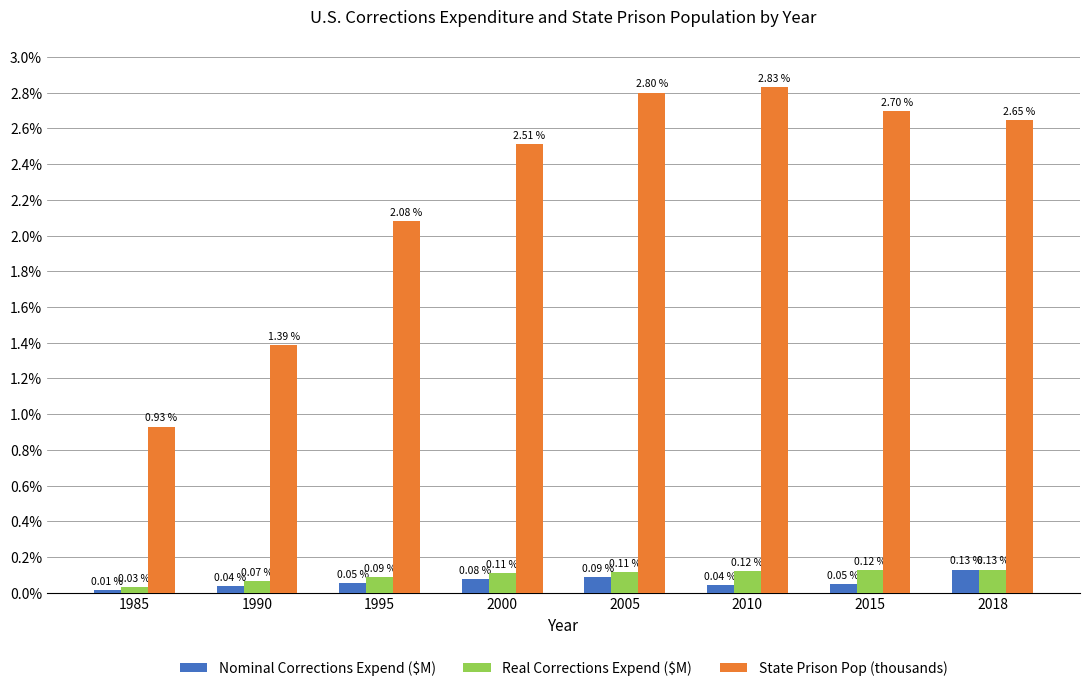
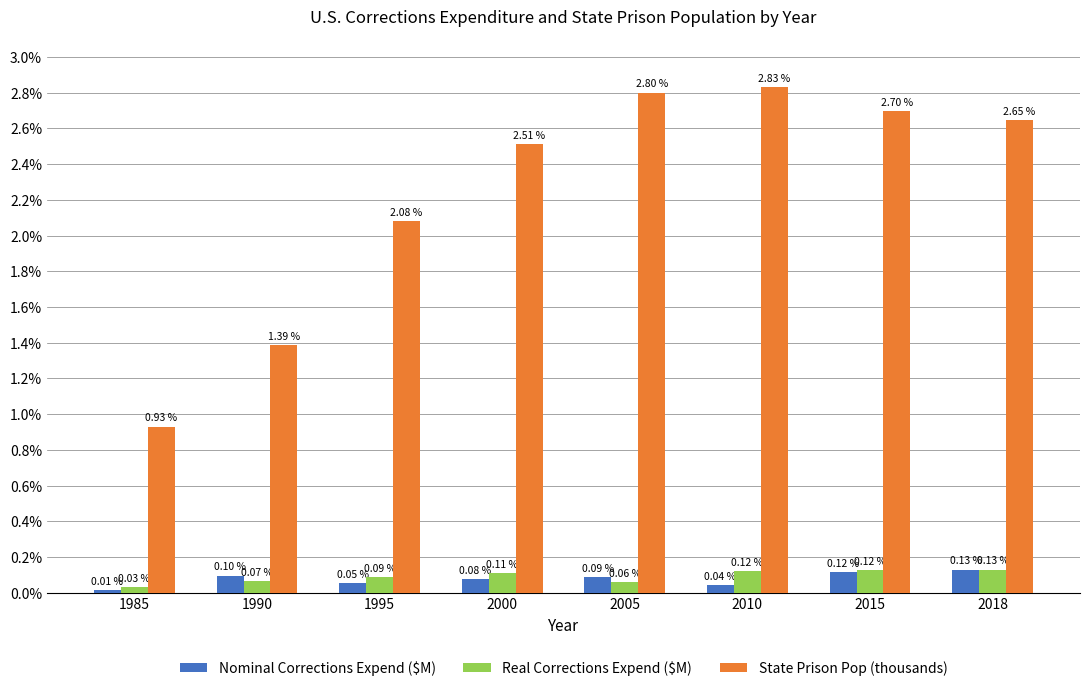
  {
    "Nominal Corrections Expend ($M)": {
      "1985": "0.01 %",
-     "1990": "0.04 %",
+     "1990": "0.10 %",
      "1995": "0.05 %",
      "2000": "0.08 %",
      "2005": "0.09 %",
      "2010": "0.04 %",
-     "2015": "0.05 %"
+     "2015": "0.12 %"
    },
    "Real Corrections Expend ($M)": {
      "1985": "0.03 %",
      "1990": "0.07 %",
      "1995": "0.09 %",
      "2000": "0.11 %",
-     "2005": "0.11 %",
+     "2005": "0.06 %",
      "2010": "0.12 %",
      "2015": "0.12 %"
    },
    "State Prison Pop (thousands)": {
      "1985": "0.93 %",
      "1990": "1.39 %",
      "1995": "2.08 %",
      "2000": "2.51 %",
      "2005": "2.80 %",
      "2010": "2.83 %",
      "2015": "2.70 %",
      "2018": "2.65 %"
    }
  }
